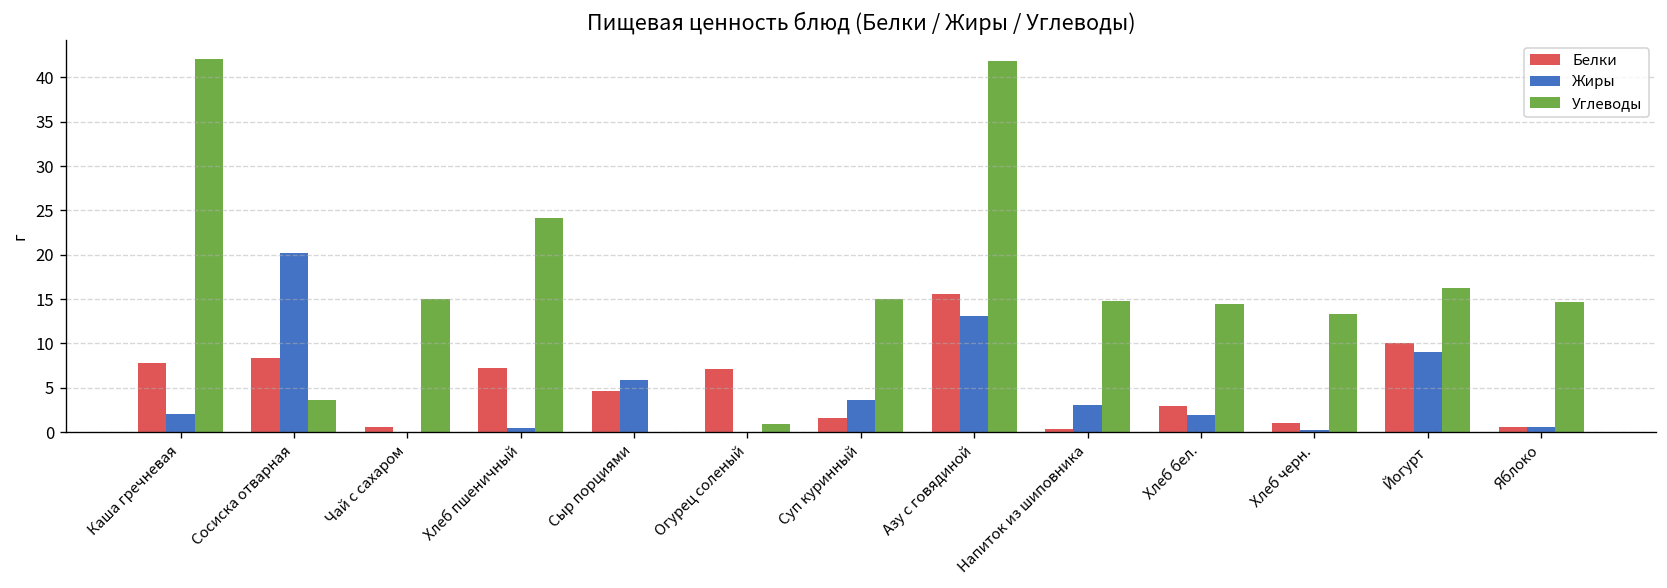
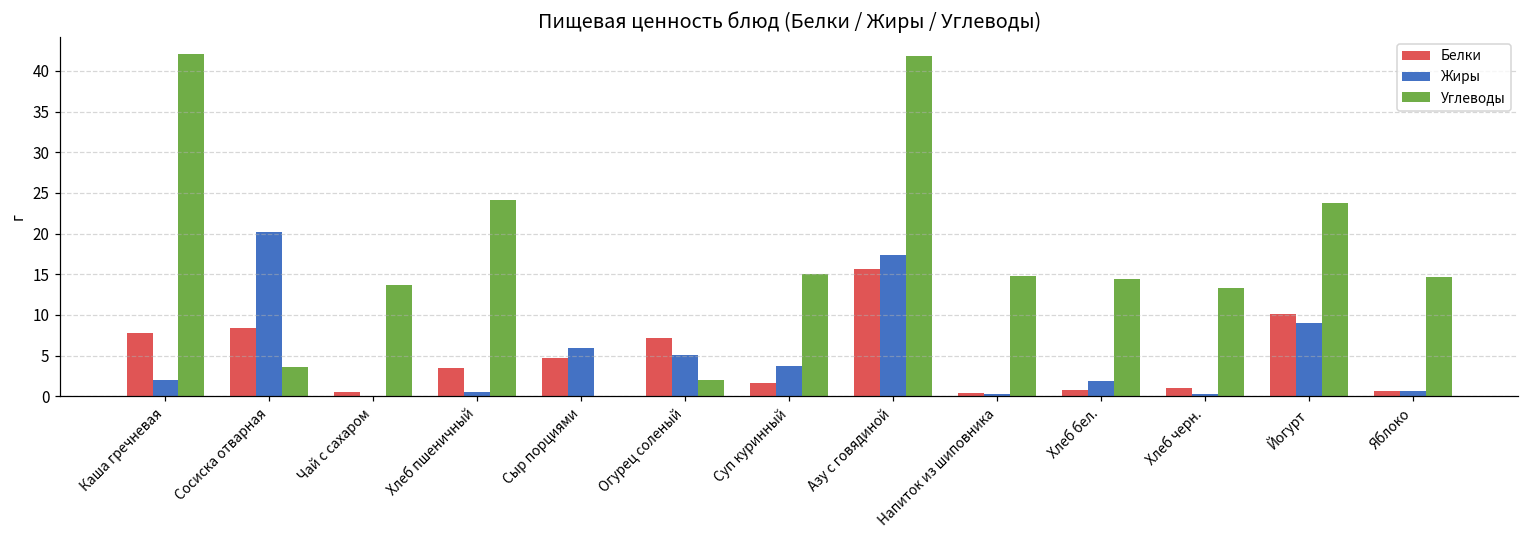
  {
    "Белки": {
      "Каша гречневая": 8,
      "Сосиска отварная": 8,
      "Чай с сахаром": 1,
-     "Хлеб пшеничный": 7,
+     "Хлеб пшеничный": 4,
      "Сыр порциями": 5,
      "Огурец соленый": 7,
      "Суп куринный": 2,
      "Азу с говядиной": 16,
      "Напиток из шиповника": 0,
-     "Хлеб бел.": 3,
+     "Хлеб бел.": 1,
      "Хлеб черн.": 1,
      "Йогурт": 10,
      "Яблоко": 1
    },
    "Жиры": {
      "Каша гречневая": 2,
      "Сосиска отварная": 20,
      "Чай с сахаром": 0,
      "Хлеб пшеничный": 1,
      "Сыр порциями": 6,
-     "Огурец соленый": 0,
+     "Огурец соленый": 5,
      "Суп куринный": 4,
-     "Азу с говядиной": 13,
-     "Напиток из шиповника": 3,
+     "Азу с говядиной": 17,
+     "Напиток из шиповника": 0,
      "Хлеб бел.": 2,
      "Йогурт": 9,
      "Яблоко": 1
    },
    "Углеводы": {
      "Каша гречневая": 42,
      "Сосиска отварная": 4,
-     "Чай с сахаром": 15,
+     "Чай с сахаром": 14,
      "Хлеб пшеничный": 24,
      "Сыр порциями": 0,
-     "Огурец соленый": 1,
+     "Огурец соленый": 2,
      "Суп куринный": 15,
      "Азу с говядиной": 42,
      "Напиток из шиповника": 15,
      "Хлеб бел.": 14,
      "Хлеб черн.": 13,
-     "Йогурт": 16,
+     "Йогурт": 24,
      "Яблоко": 15
    }
  }
